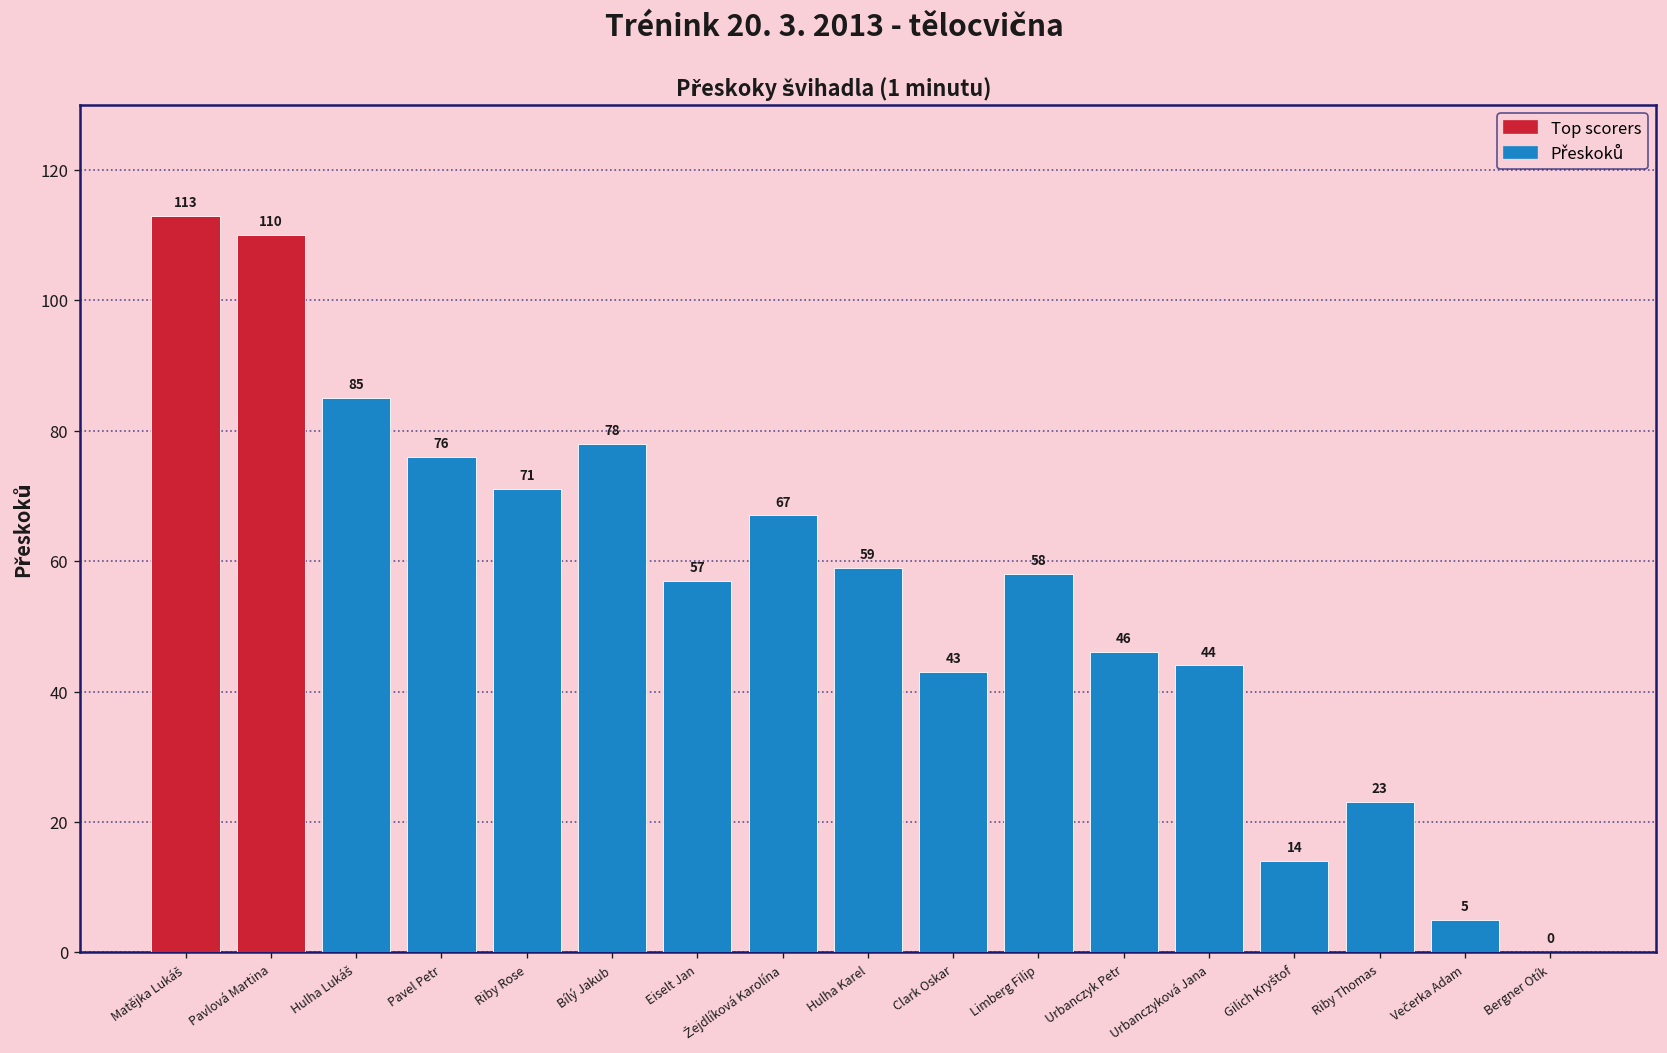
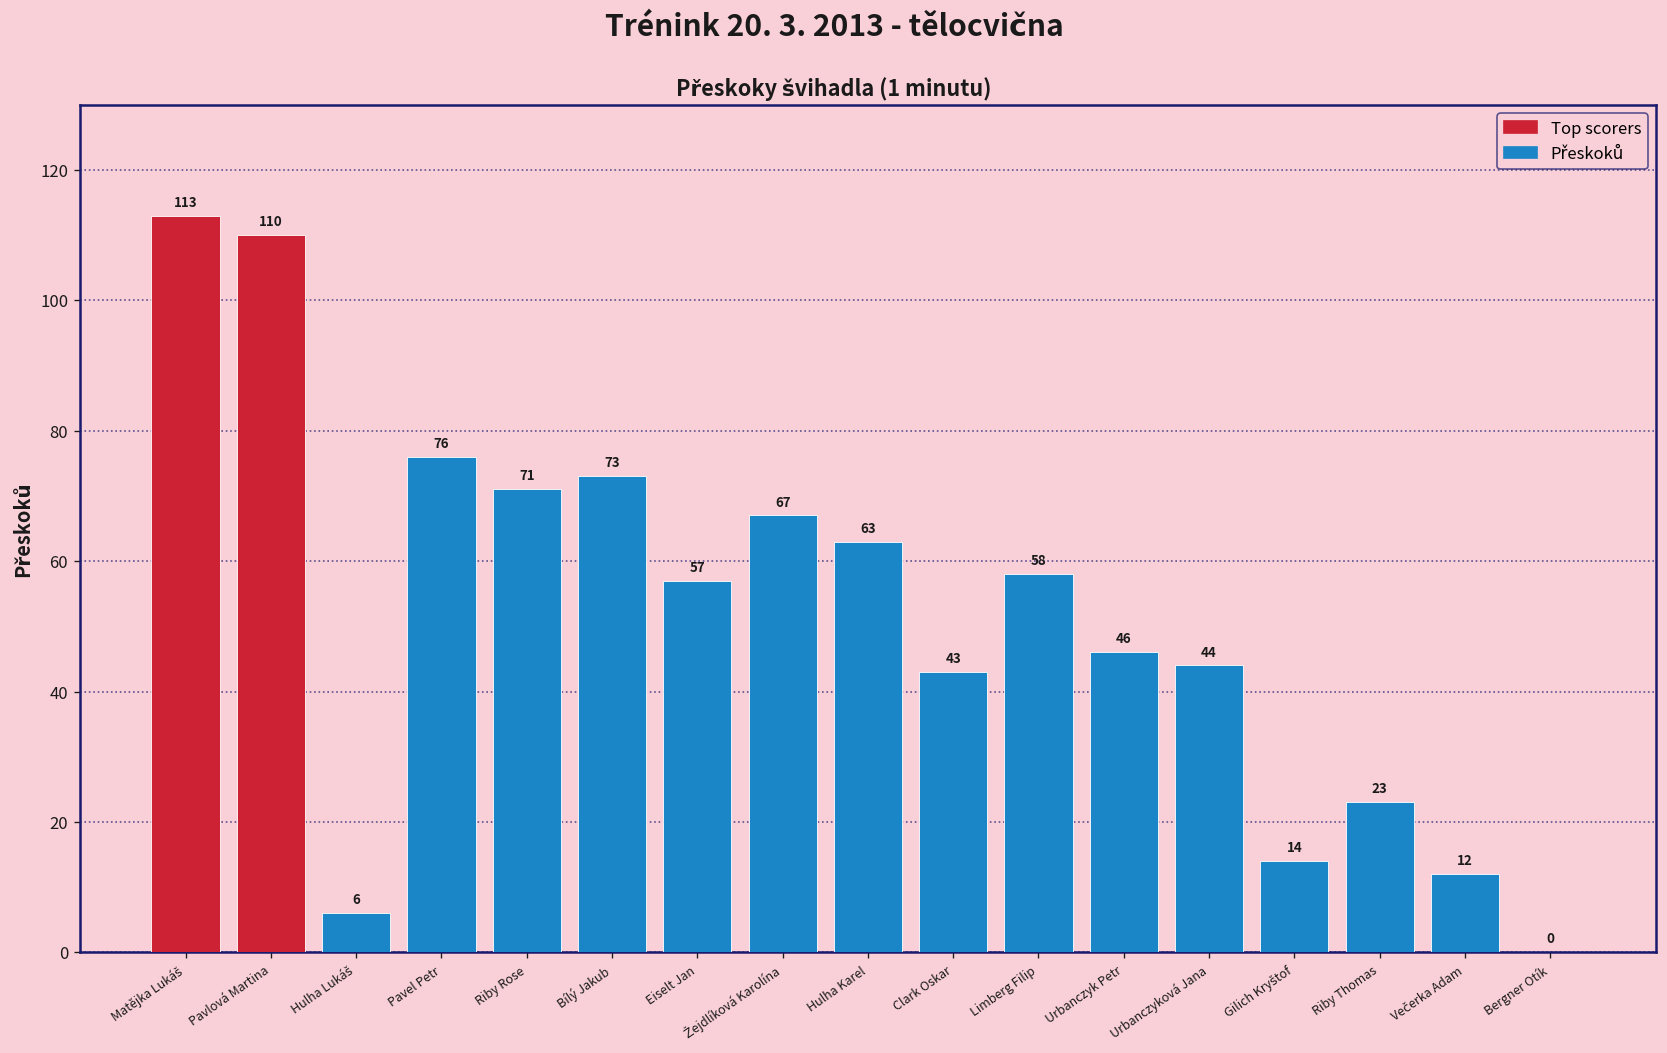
  {
    "Matějka Lukáš": 113,
    "Pavlová Martina": 110,
-   "Hulha Lukáš": 85,
+   "Hulha Lukáš": 6,
    "Pavel Petr": 76,
    "Riby Rose": 71,
-   "Bílý Jakub": 78,
+   "Bílý Jakub": 73,
    "Eiselt Jan": 57,
    "Žejdlíková Karolína": 67,
-   "Hulha Karel": 59,
+   "Hulha Karel": 63,
    "Clark Oskar": 43,
    "Limberg Filip": 58,
    "Urbanczyk Petr": 46,
    "Urbanczyková Jana": 44,
    "Gilich Kryštof": 14,
    "Riby Thomas": 23,
-   "Večerka Adam": 5,
+   "Večerka Adam": 12,
    "Bergner Otík": 0
  }
